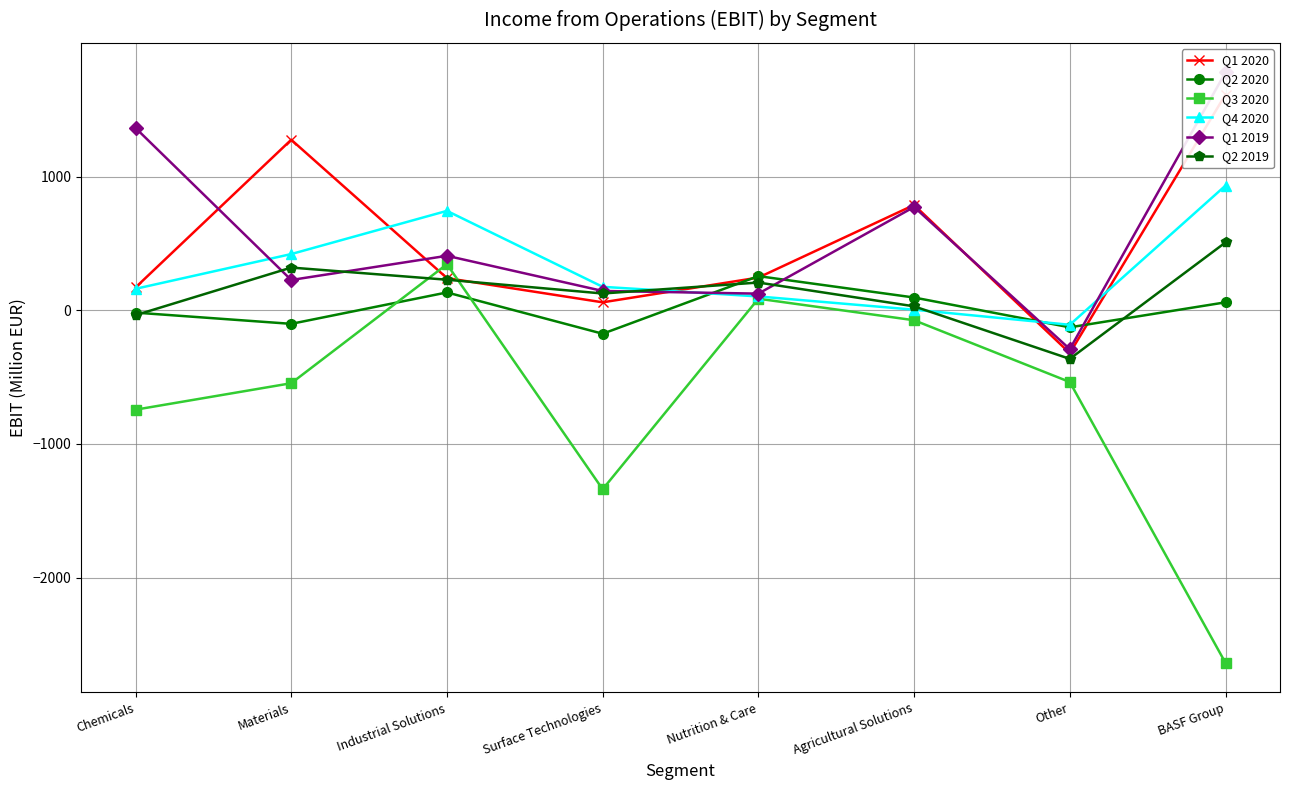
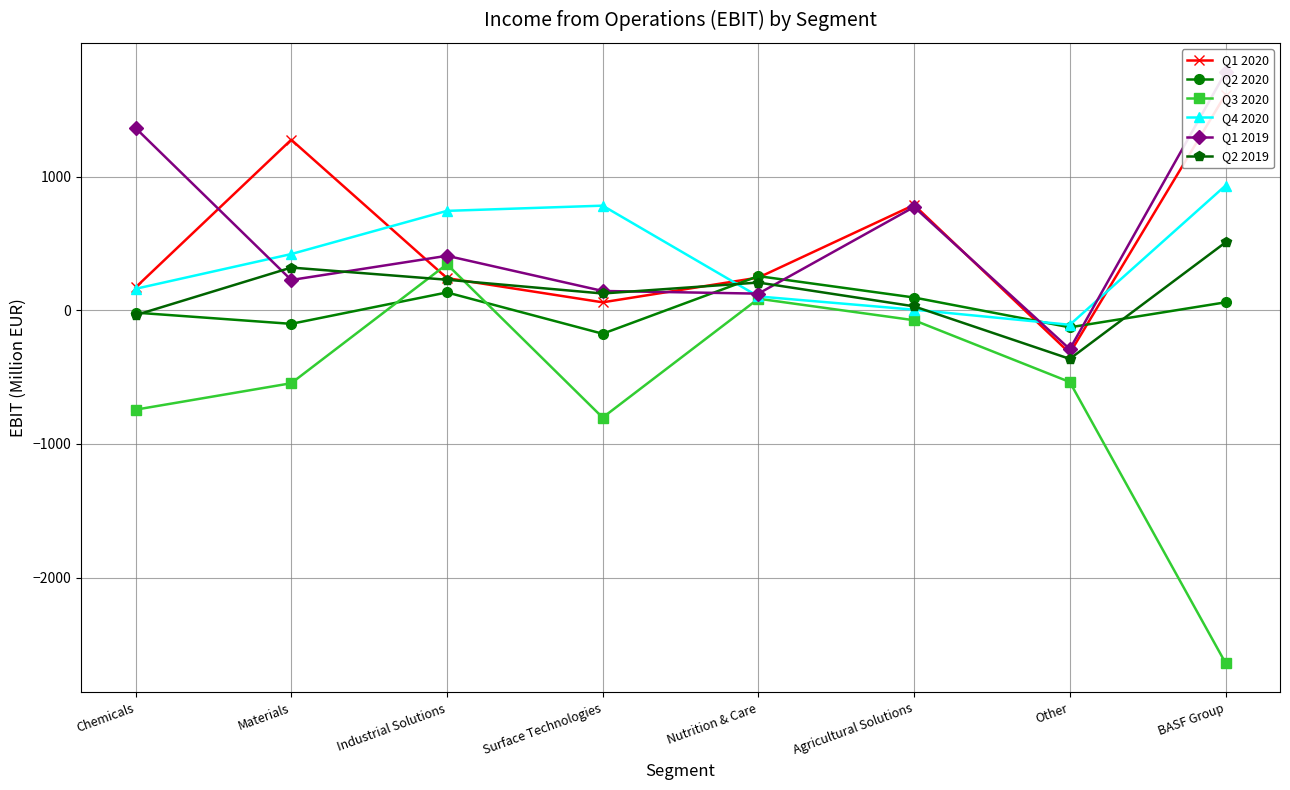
  {
    "Q1 2020": {
      "Materials": 1280,
      "Surface Technologies": 60,
      "Other": -320
    },
    "Q3 2020": {
      "Chemicals": -740,
      "Materials": -550,
      "Industrial Solutions": 340,
-     "Surface Technologies": -1340,
+     "Surface Technologies": -800,
      "Agricultural Solutions": -80,
      "Other": -540,
      "BASF Group": -2640
    },
    "Q4 2020": {
      "Materials": 420,
      "Industrial Solutions": 740,
-     "Surface Technologies": 180,
+     "Surface Technologies": 780,
      "Agricultural Solutions": 0,
      "BASF Group": 930
    },
    "Q1 2019": {
      "Chemicals": 1360,
      "Materials": 230,
      "Industrial Solutions": 410,
      "Nutrition & Care": 120,
      "Other": -290
    }
  }
